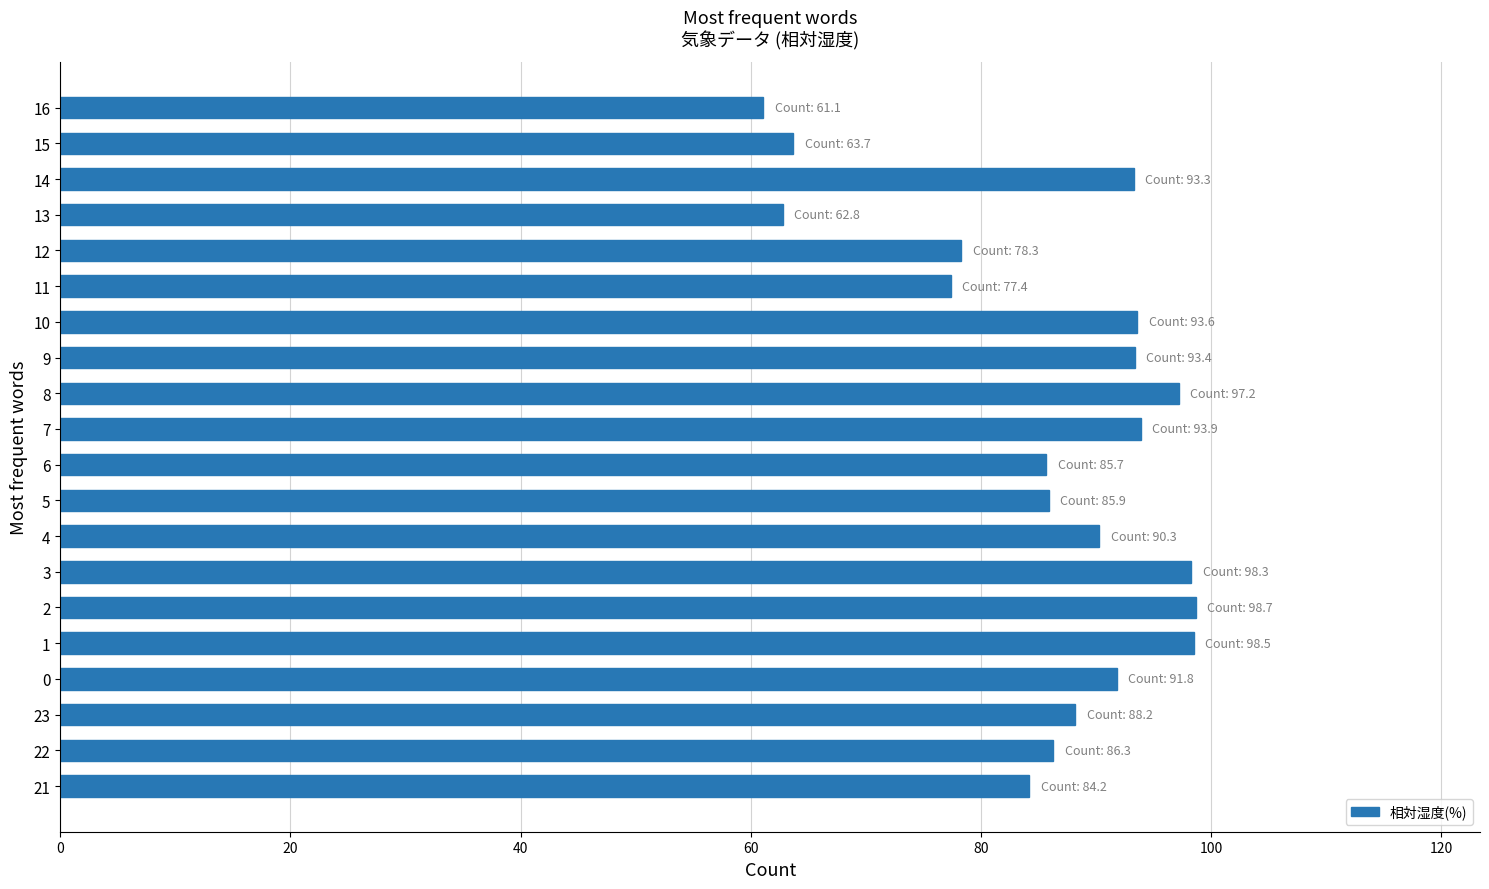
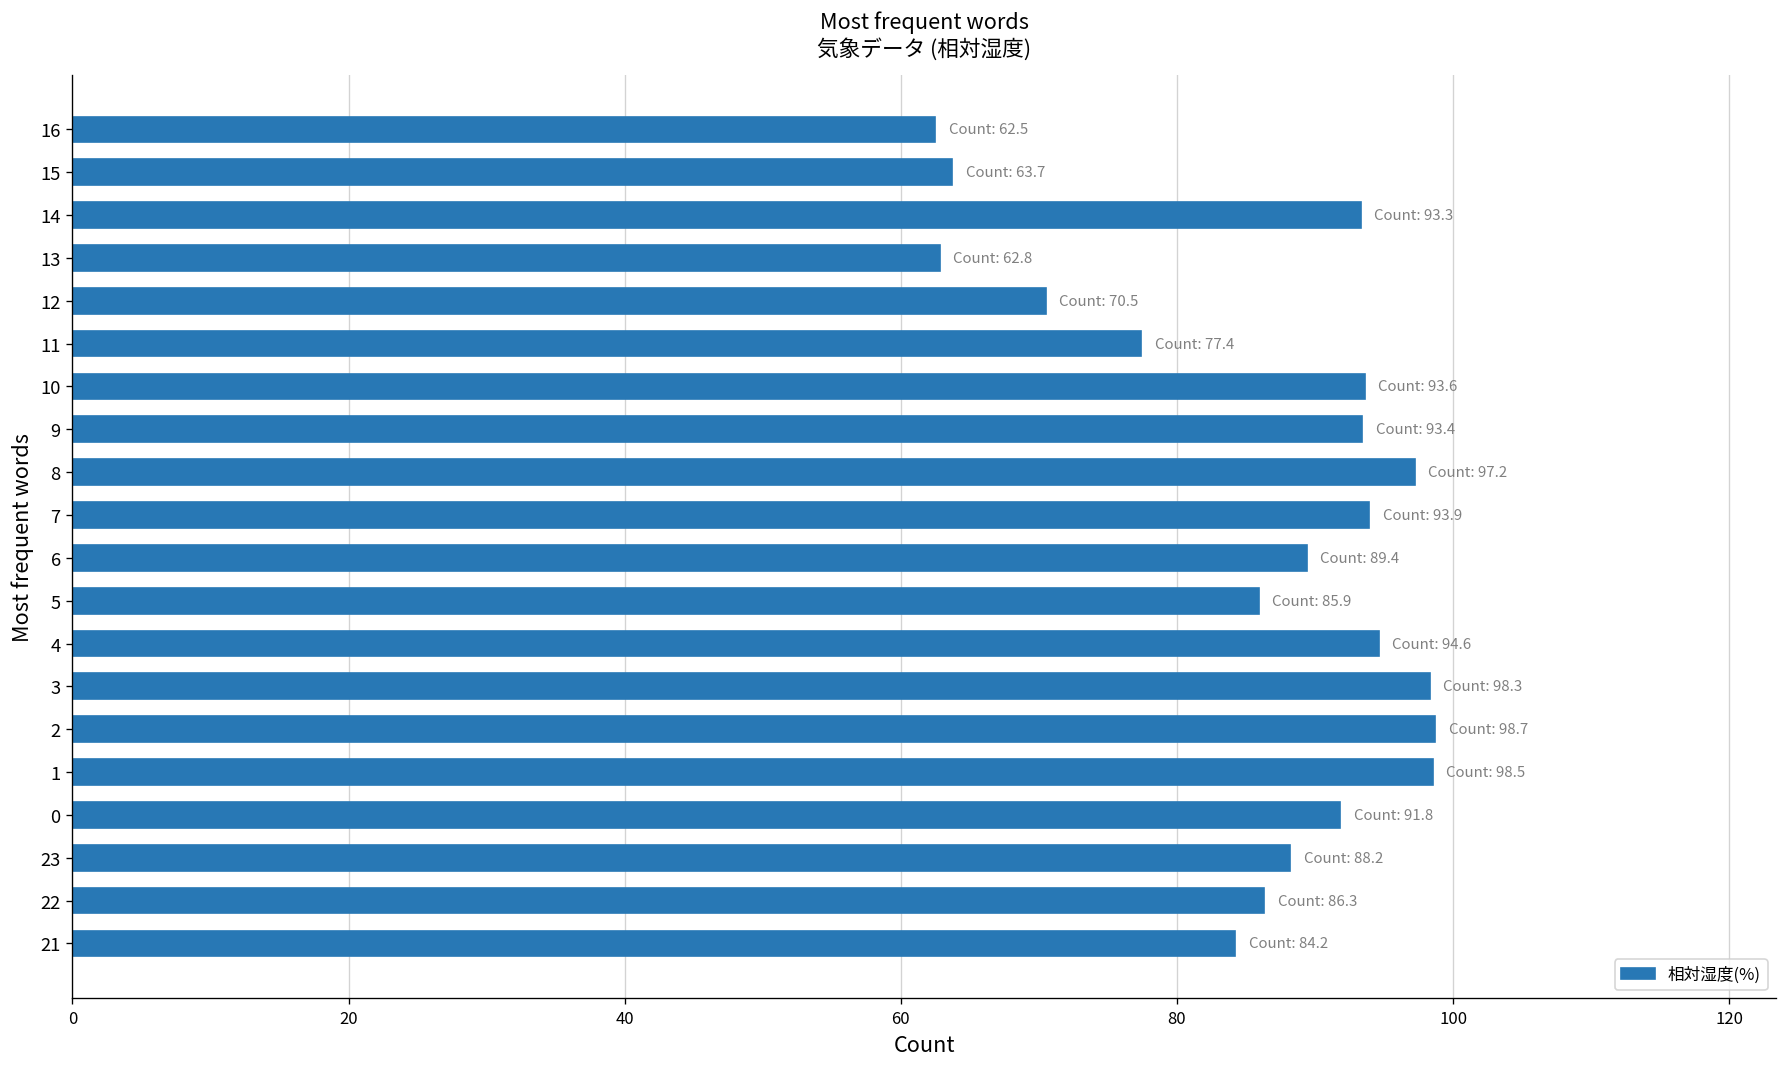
  {
-   "16": 61.1,
+   "16": 62.5,
    "15": 63.7,
    "14": 93.3,
    "13": 62.8,
-   "12": 78.3,
+   "12": 70.5,
    "11": 77.4,
    "10": 93.6,
    "9": 93.4,
    "8": 97.2,
    "7": 93.9,
-   "6": 85.7,
+   "6": 89.4,
    "5": 85.9,
-   "4": 90.3,
+   "4": 94.6,
    "3": 98.3,
    "2": 98.7,
    "1": 98.5,
    "0": 91.8,
    "23": 88.2,
    "22": 86.3,
    "21": 84.2
  }
